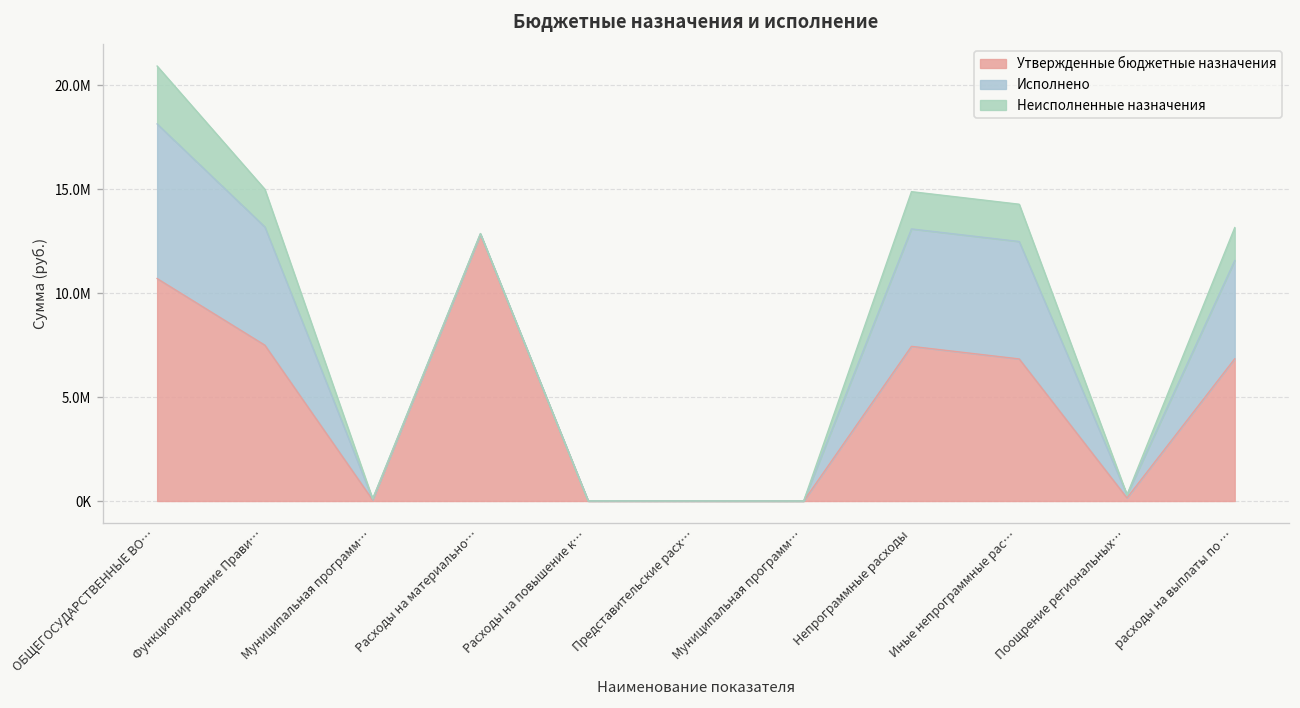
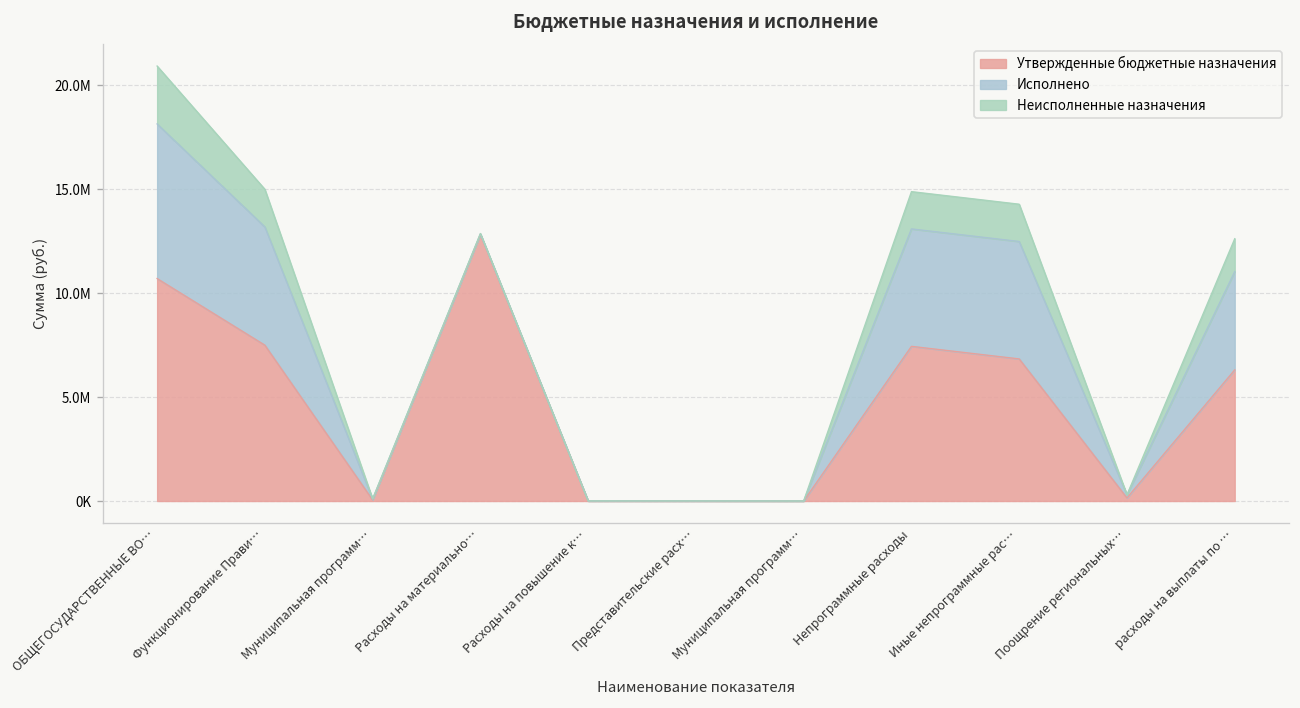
  {
    "Утвержденные бюджетные назначения": {
      "ОБЩЕГОСУДАРСТВЕННЫЕ ВО…": 10700000,
      "Функционирование Прави…": 7500000,
      "Непрограммные расходы": 7400000,
      "Иные непрограммные рас…": 6800000,
      "Поощрение региональных…": 200000,
-     "расходы на выплаты по …": 6800000
+     "расходы на выплаты по …": 6300000
    }
  }
